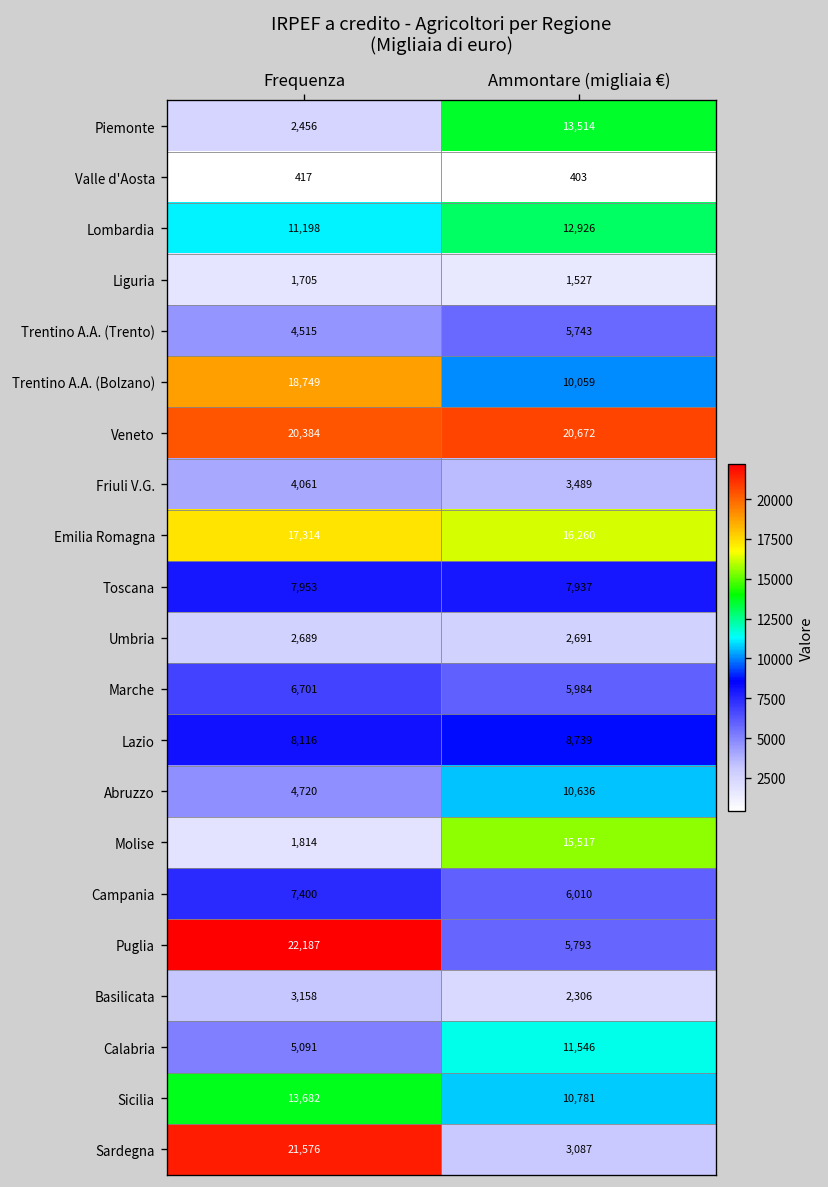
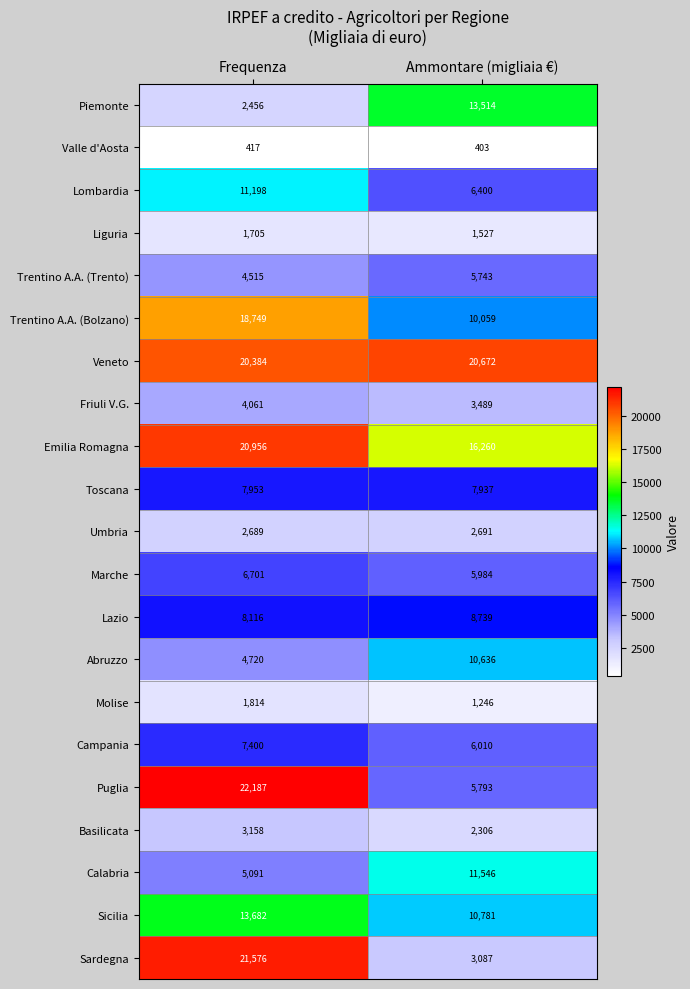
  {
    "Piemonte": {
      "Frequenza": "2,456",
      "Ammontare (migliaia €)": "13,514"
    },
    "Valle d'Aosta": {
      "Frequenza": "417",
      "Ammontare (migliaia €)": "403"
    },
    "Lombardia": {
      "Frequenza": "11,198",
-     "Ammontare (migliaia €)": "12,926"
+     "Ammontare (migliaia €)": "6,400"
    },
    "Liguria": {
      "Frequenza": "1,705",
      "Ammontare (migliaia €)": "1,527"
    },
    "Trentino A.A. (Trento)": {
      "Frequenza": "4,515",
      "Ammontare (migliaia €)": "5,743"
    },
    "Trentino A.A. (Bolzano)": {
      "Frequenza": "18,749",
      "Ammontare (migliaia €)": "10,059"
    },
    "Veneto": {
      "Frequenza": "20,384",
      "Ammontare (migliaia €)": "20,672"
    },
    "Friuli V.G.": {
      "Frequenza": "4,061",
      "Ammontare (migliaia €)": "3,489"
    },
    "Emilia Romagna": {
-     "Frequenza": "17,314",
+     "Frequenza": "20,956",
      "Ammontare (migliaia €)": "16,260"
    },
    "Toscana": {
      "Frequenza": "7,953",
      "Ammontare (migliaia €)": "7,937"
    },
    "Umbria": {
      "Frequenza": "2,689",
      "Ammontare (migliaia €)": "2,691"
    },
    "Marche": {
      "Frequenza": "6,701",
      "Ammontare (migliaia €)": "5,984"
    },
    "Lazio": {
      "Frequenza": "8,116",
      "Ammontare (migliaia €)": "8,739"
    },
    "Abruzzo": {
      "Frequenza": "4,720",
      "Ammontare (migliaia €)": "10,636"
    },
    "Molise": {
      "Frequenza": "1,814",
-     "Ammontare (migliaia €)": "15,517"
+     "Ammontare (migliaia €)": "1,246"
    },
    "Campania": {
      "Frequenza": "7,400",
      "Ammontare (migliaia €)": "6,010"
    },
    "Puglia": {
      "Frequenza": "22,187",
      "Ammontare (migliaia €)": "5,793"
    },
    "Basilicata": {
      "Frequenza": "3,158",
      "Ammontare (migliaia €)": "2,306"
    },
    "Calabria": {
      "Frequenza": "5,091",
      "Ammontare (migliaia €)": "11,546"
    },
    "Sicilia": {
      "Frequenza": "13,682",
      "Ammontare (migliaia €)": "10,781"
    },
    "Sardegna": {
      "Frequenza": "21,576",
      "Ammontare (migliaia €)": "3,087"
    }
  }
